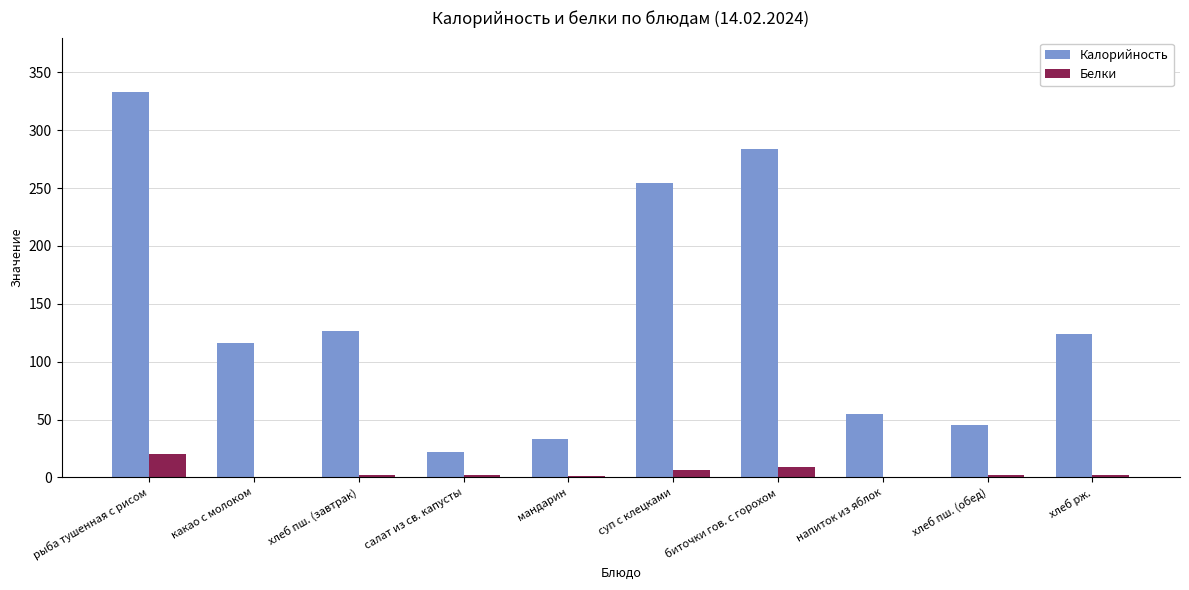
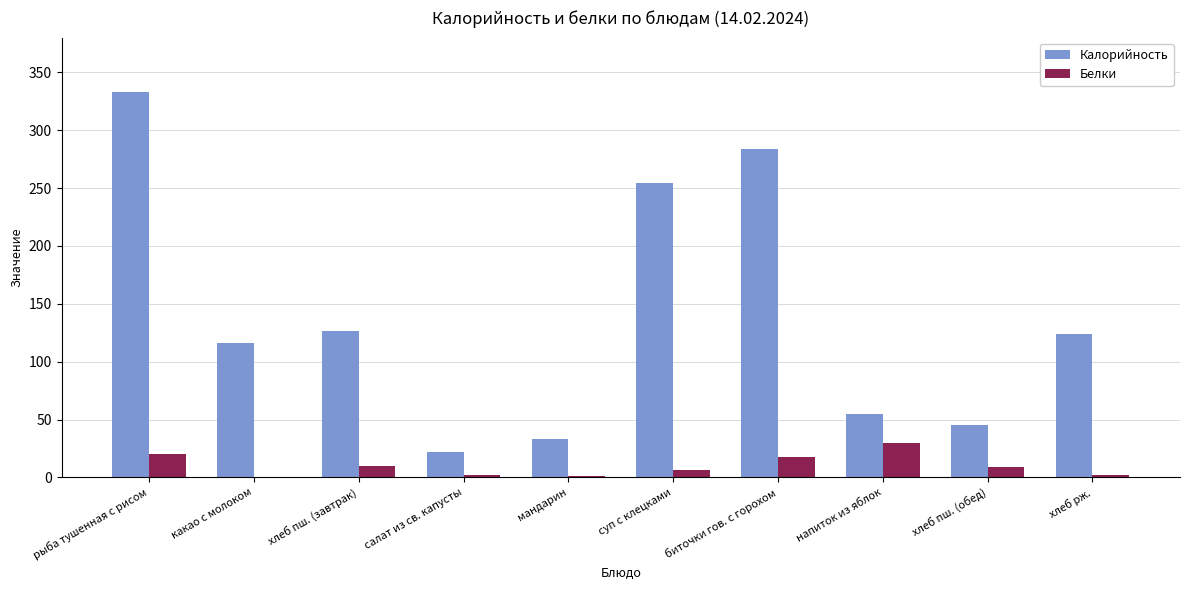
  {
    "Калорийность": {
      "рыба тушенная с рисом": 333,
      "какао с молоком": 116,
      "хлеб пш. (завтрак)": 127,
      "салат из св. капусты": 22,
      "мандарин": 33,
      "суп с клецками": 254,
      "биточки гов. с горохом": 284,
      "напиток из яблок": 55,
      "хлеб пш. (обед)": 45,
      "хлеб рж.": 124
    },
    "Белки": {
      "рыба тушенная с рисом": 20,
      "какао с молоком": 0,
-     "хлеб пш. (завтрак)": 2,
+     "хлеб пш. (завтрак)": 10,
      "суп с клецками": 6,
-     "биточки гов. с горохом": 9,
-     "напиток из яблок": 0,
-     "хлеб пш. (обед)": 2
+     "биточки гов. с горохом": 18,
+     "напиток из яблок": 30,
+     "хлеб пш. (обед)": 9
    }
  }
